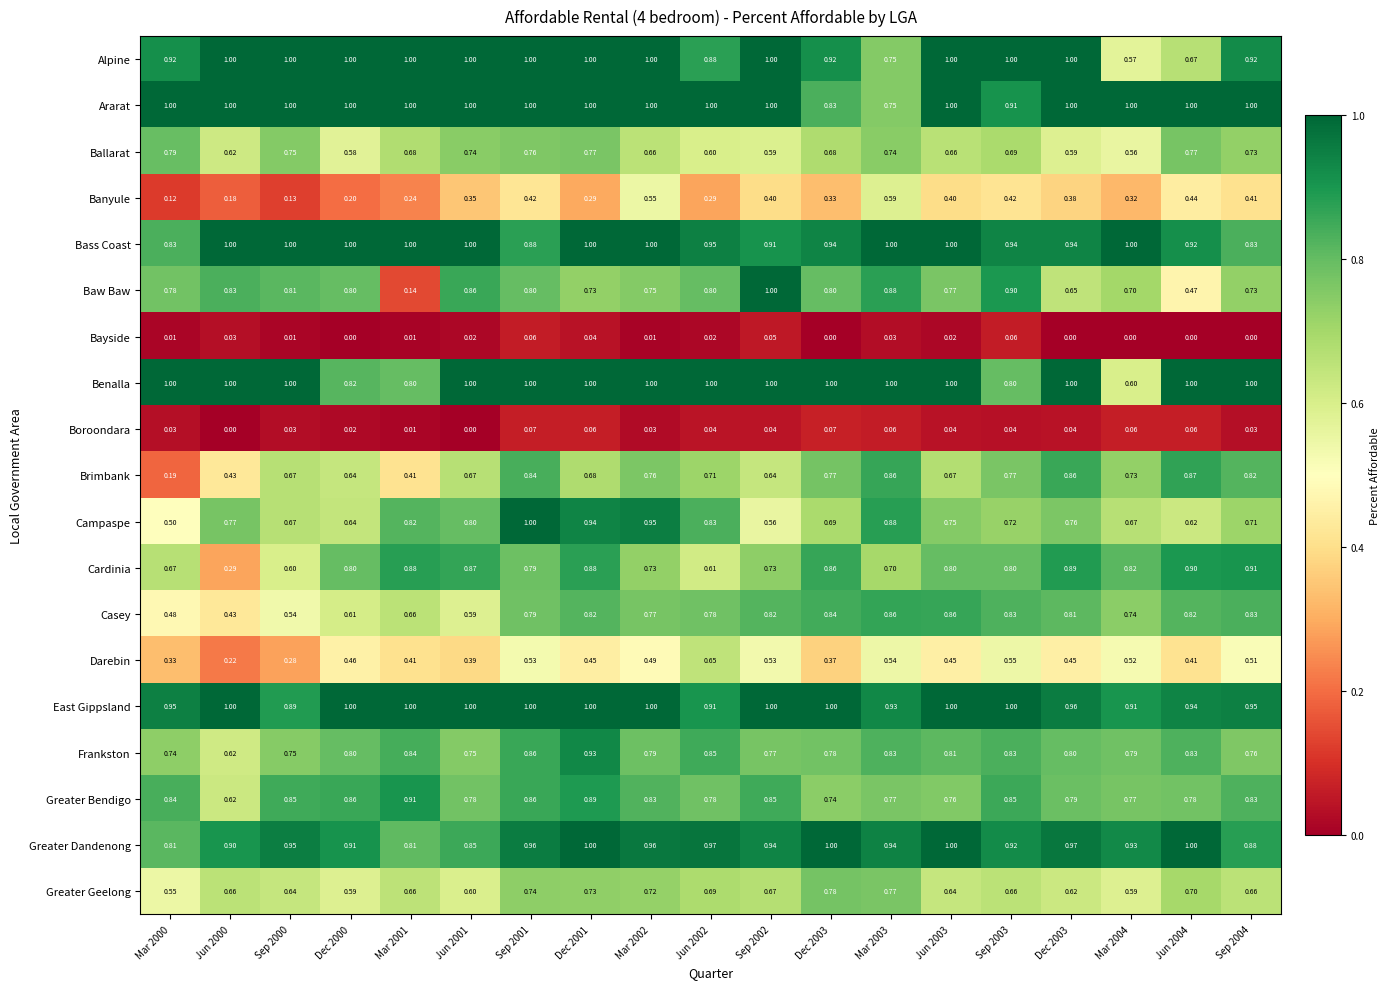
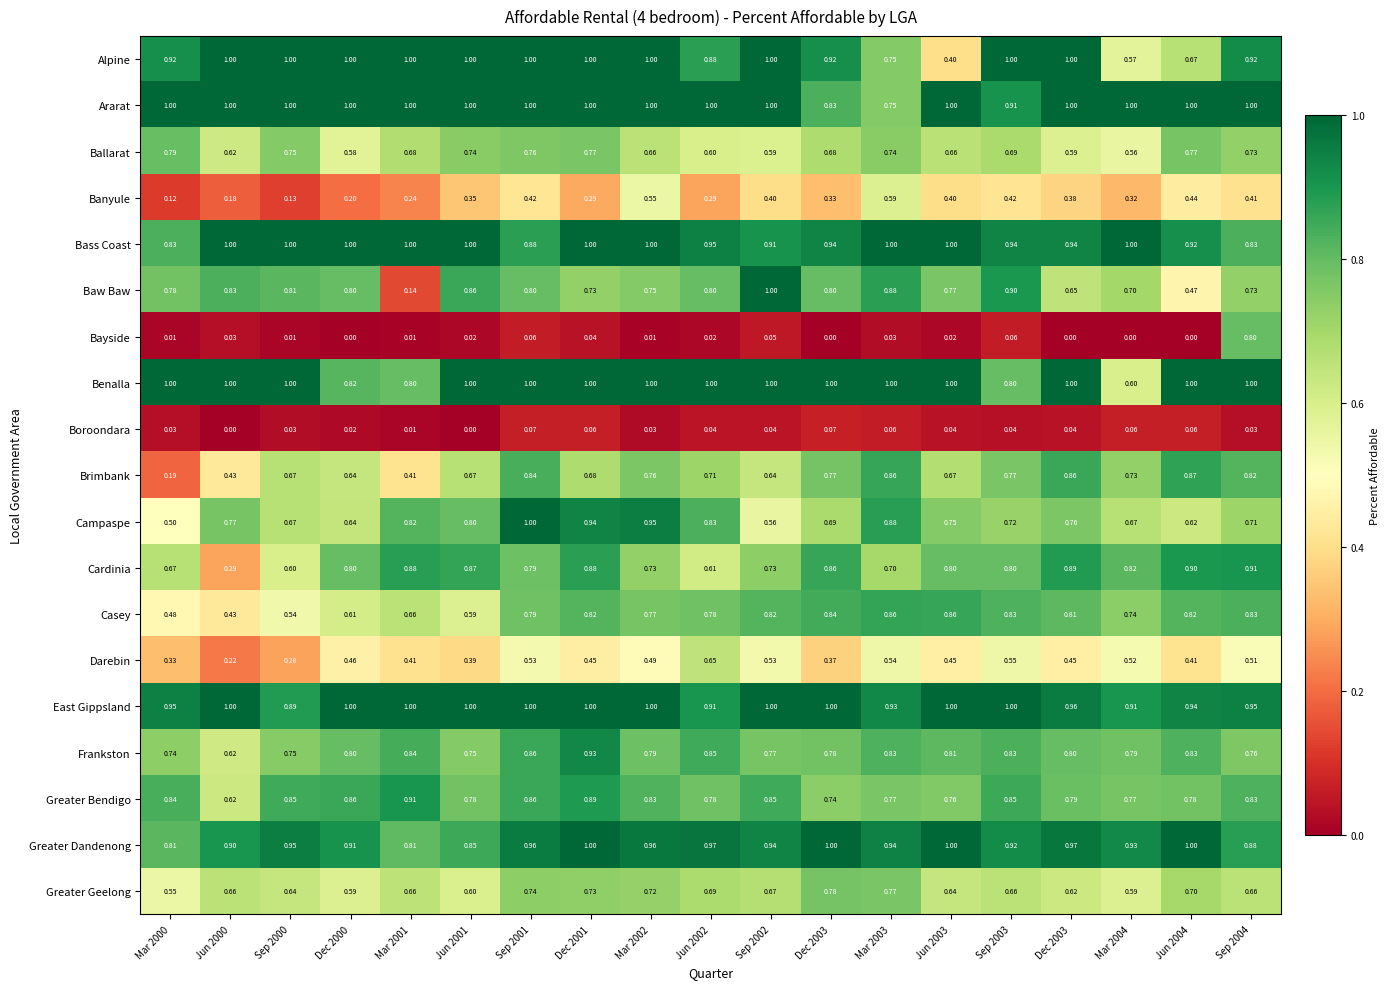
  {
    "Alpine": {
      "Mar 2000": 0.92,
      "Jun 2000": 1.00,
      "Sep 2000": 1.00,
      "Dec 2000": 1.00,
      "Mar 2001": 1.00,
      "Jun 2001": 1.00,
      "Sep 2001": 1.00,
      "Dec 2001": 1.00,
      "Mar 2002": 1.00,
      "Jun 2002": 0.88,
      "Sep 2002": 1.00,
      "Mar 2003": 0.75,
-     "Jun 2003": 1.00,
+     "Jun 2003": 0.40,
      "Sep 2003": 1.00,
      "Mar 2004": 0.57,
      "Jun 2004": 0.67,
      "Sep 2004": 0.92
    },
    "Bayside": {
      "Mar 2000": 0.01,
      "Jun 2000": 0.03,
      "Sep 2000": 0.01,
      "Dec 2000": 0.00,
      "Mar 2001": 0.01,
      "Jun 2001": 0.02,
      "Sep 2001": 0.06,
      "Dec 2001": 0.04,
      "Mar 2002": 0.01,
      "Jun 2002": 0.02,
      "Sep 2002": 0.05,
      "Mar 2003": 0.03,
      "Jun 2003": 0.02,
      "Sep 2003": 0.06,
      "Mar 2004": 0.00,
      "Jun 2004": 0.00,
-     "Sep 2004": 0.00
+     "Sep 2004": 0.80
    }
  }
